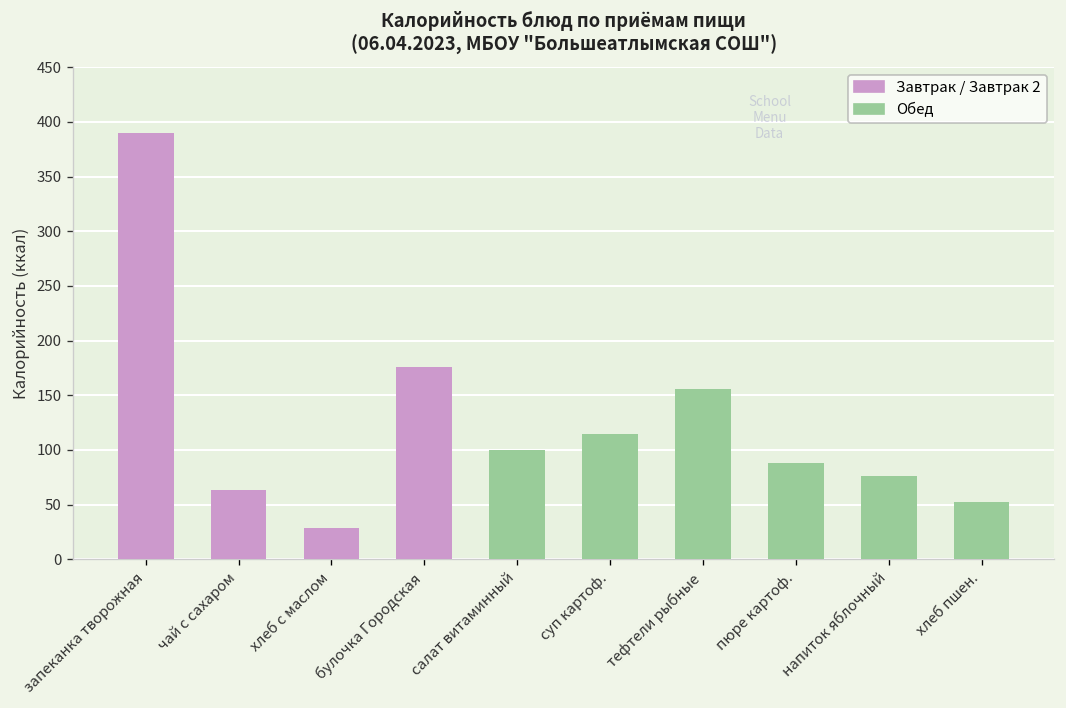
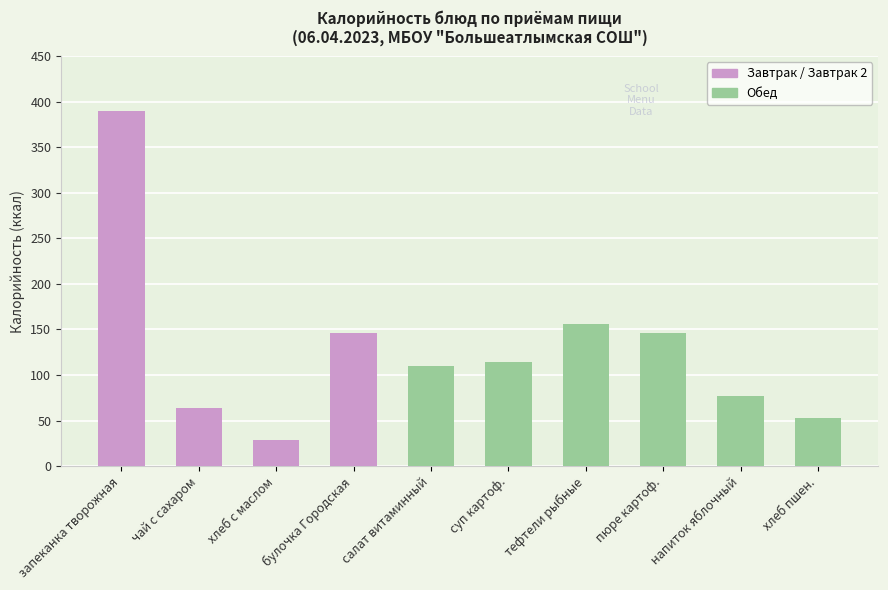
  {
    "запеканка творожная": 390,
    "чай с сахаром": 60,
    "хлеб с маслом": 30,
-   "булочка Городская": 180,
-   "салат витаминный": 100,
+   "булочка Городская": 150,
+   "салат витаминный": 110,
    "суп картоф.": 110,
    "тефтели рыбные": 160,
-   "пюре картоф.": 90,
+   "пюре картоф.": 150,
    "напиток яблочный": 80,
    "хлеб пшен.": 50
  }
